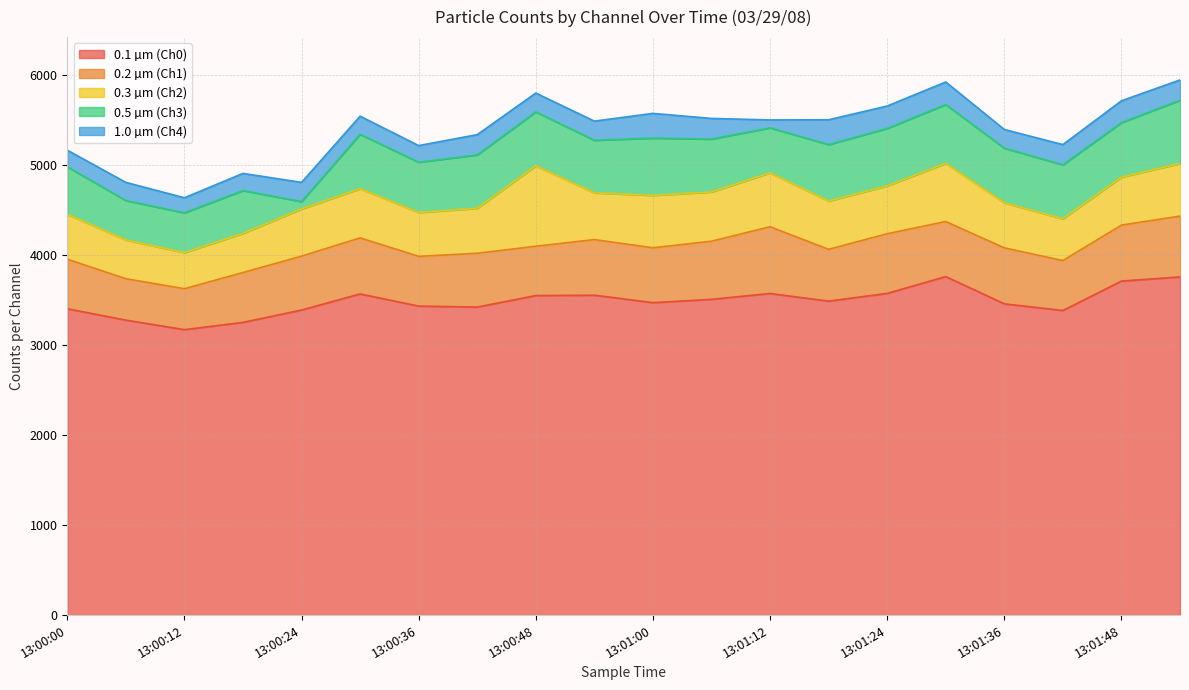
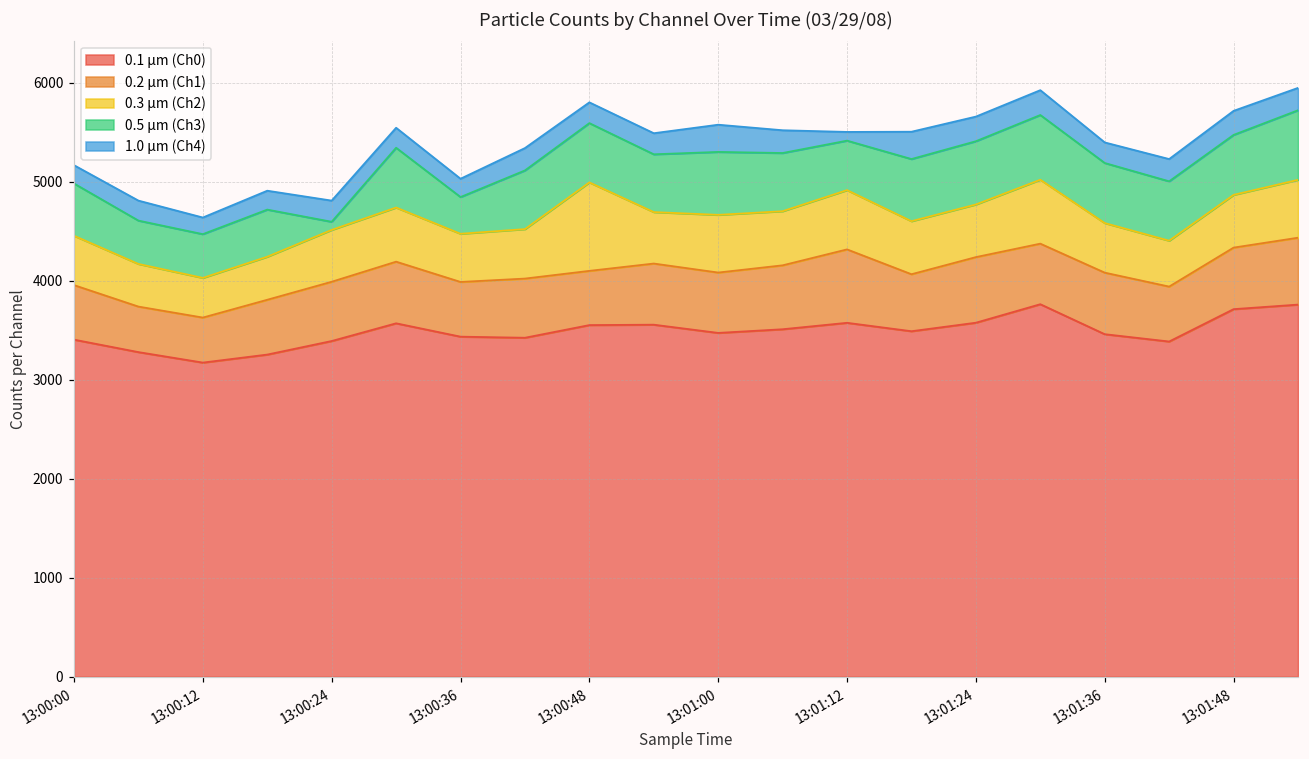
  {
    "0.3 µm (Ch2)": {
      "13:00:00": 500,
      "13:00:12": 400,
      "13:00:24": 500,
      "13:00:36": 500,
      "13:00:48": 900,
      "13:01:00": 600,
      "13:01:12": 600,
      "13:01:24": 500,
      "13:01:36": 500,
      "13:01:48": 500
    },
    "0.5 µm (Ch3)": {
      "13:00:00": 500,
      "13:00:12": 400,
      "13:00:24": 100,
-     "13:00:36": 600,
+     "13:00:36": 400,
      "13:00:48": 600,
      "13:01:00": 600,
      "13:01:12": 500,
      "13:01:24": 600,
      "13:01:36": 600,
      "13:01:48": 600
    },
    "1.0 µm (Ch4)": {
      "13:00:00": 200,
      "13:00:12": 200,
      "13:00:24": 200,
      "13:00:36": 200,
      "13:00:48": 200,
      "13:01:00": 300,
      "13:01:12": 100,
      "13:01:24": 200,
      "13:01:36": 200,
      "13:01:48": 200
    }
  }
